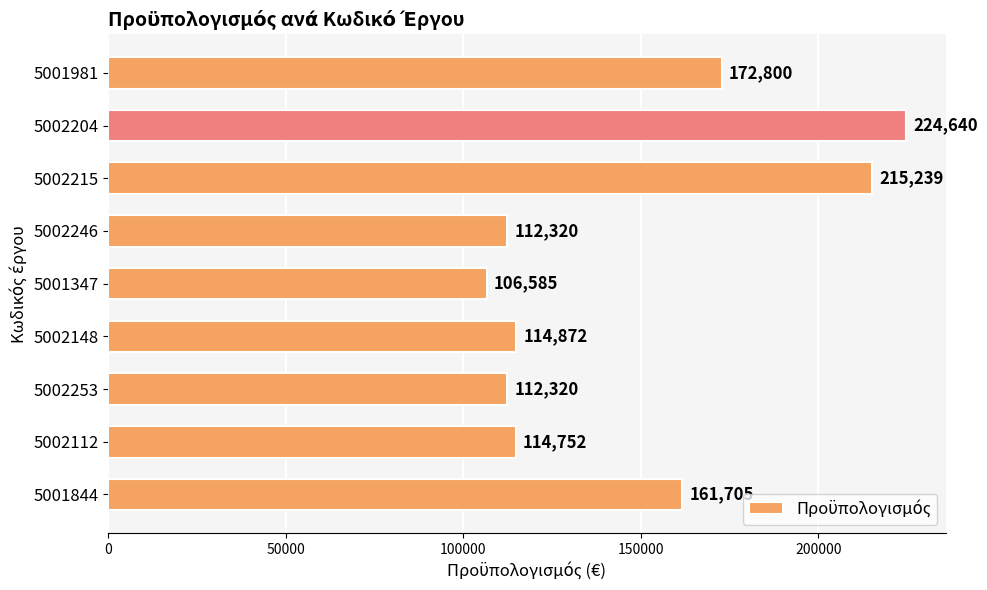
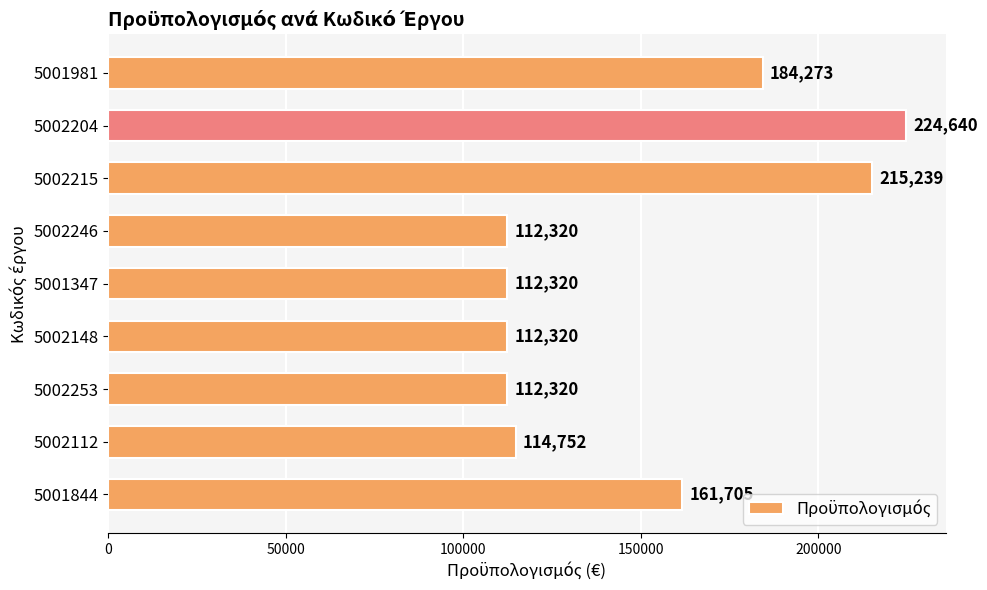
  {
-   "5001981": "172,800",
+   "5001981": "184,273",
    "5002204": "224,640",
    "5002215": "215,239",
    "5002246": "112,320",
-   "5001347": "106,585",
-   "5002148": "114,872",
+   "5001347": "112,320",
+   "5002148": "112,320",
    "5002253": "112,320",
    "5002112": "114,752"
  }
